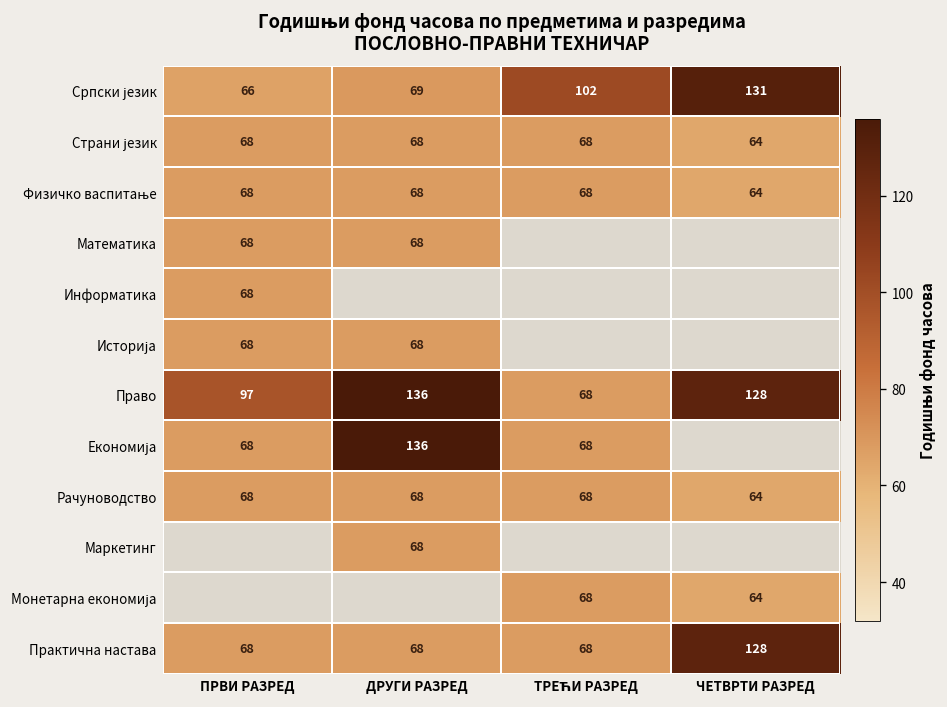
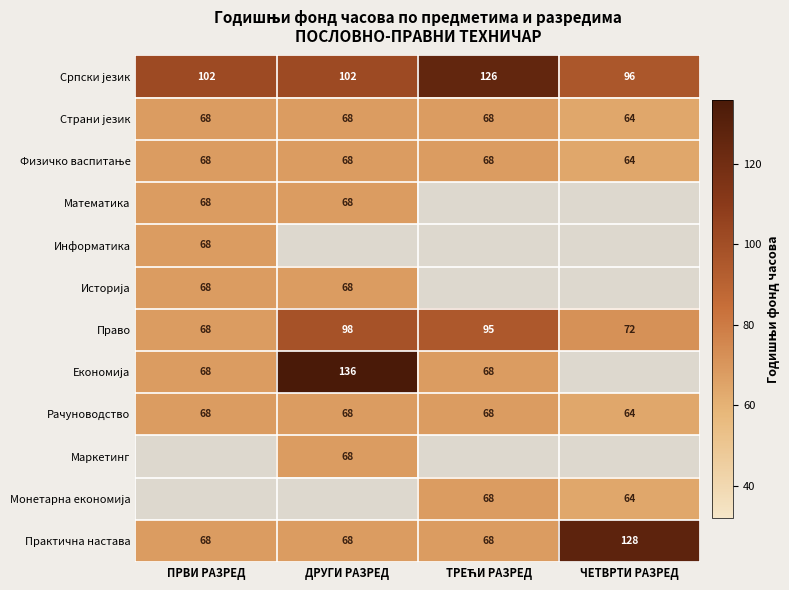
  {
    "Српски језик": {
-     "ПРВИ РАЗРЕД": 66,
-     "ДРУГИ РАЗРЕД": 69,
-     "ТРЕЋИ РАЗРЕД": 102,
-     "ЧЕТВРТИ РАЗРЕД": 131
+     "ПРВИ РАЗРЕД": 102,
+     "ДРУГИ РАЗРЕД": 102,
+     "ТРЕЋИ РАЗРЕД": 126,
+     "ЧЕТВРТИ РАЗРЕД": 96
    },
    "Страни језик": {
      "ПРВИ РАЗРЕД": 68,
      "ДРУГИ РАЗРЕД": 68,
      "ТРЕЋИ РАЗРЕД": 68,
      "ЧЕТВРТИ РАЗРЕД": 64
    },
    "Физичко васпитање": {
      "ПРВИ РАЗРЕД": 68,
      "ДРУГИ РАЗРЕД": 68,
      "ТРЕЋИ РАЗРЕД": 68,
      "ЧЕТВРТИ РАЗРЕД": 64
    },
    "Математика": {
      "ПРВИ РАЗРЕД": 68,
      "ДРУГИ РАЗРЕД": 68
    },
    "Информатика": {
      "ПРВИ РАЗРЕД": 68
    },
    "Историја": {
      "ПРВИ РАЗРЕД": 68,
      "ДРУГИ РАЗРЕД": 68
    },
    "Право": {
-     "ПРВИ РАЗРЕД": 97,
-     "ДРУГИ РАЗРЕД": 136,
-     "ТРЕЋИ РАЗРЕД": 68,
-     "ЧЕТВРТИ РАЗРЕД": 128
+     "ПРВИ РАЗРЕД": 68,
+     "ДРУГИ РАЗРЕД": 98,
+     "ТРЕЋИ РАЗРЕД": 95,
+     "ЧЕТВРТИ РАЗРЕД": 72
    },
    "Економија": {
      "ПРВИ РАЗРЕД": 68,
      "ДРУГИ РАЗРЕД": 136,
      "ТРЕЋИ РАЗРЕД": 68
    },
    "Рачуноводство": {
      "ПРВИ РАЗРЕД": 68,
      "ДРУГИ РАЗРЕД": 68,
      "ТРЕЋИ РАЗРЕД": 68,
      "ЧЕТВРТИ РАЗРЕД": 64
    },
    "Маркетинг": {
      "ДРУГИ РАЗРЕД": 68
    },
    "Монетарна економија": {
      "ТРЕЋИ РАЗРЕД": 68,
      "ЧЕТВРТИ РАЗРЕД": 64
    },
    "Практична настава": {
      "ПРВИ РАЗРЕД": 68,
      "ДРУГИ РАЗРЕД": 68,
      "ТРЕЋИ РАЗРЕД": 68,
      "ЧЕТВРТИ РАЗРЕД": 128
    }
  }
